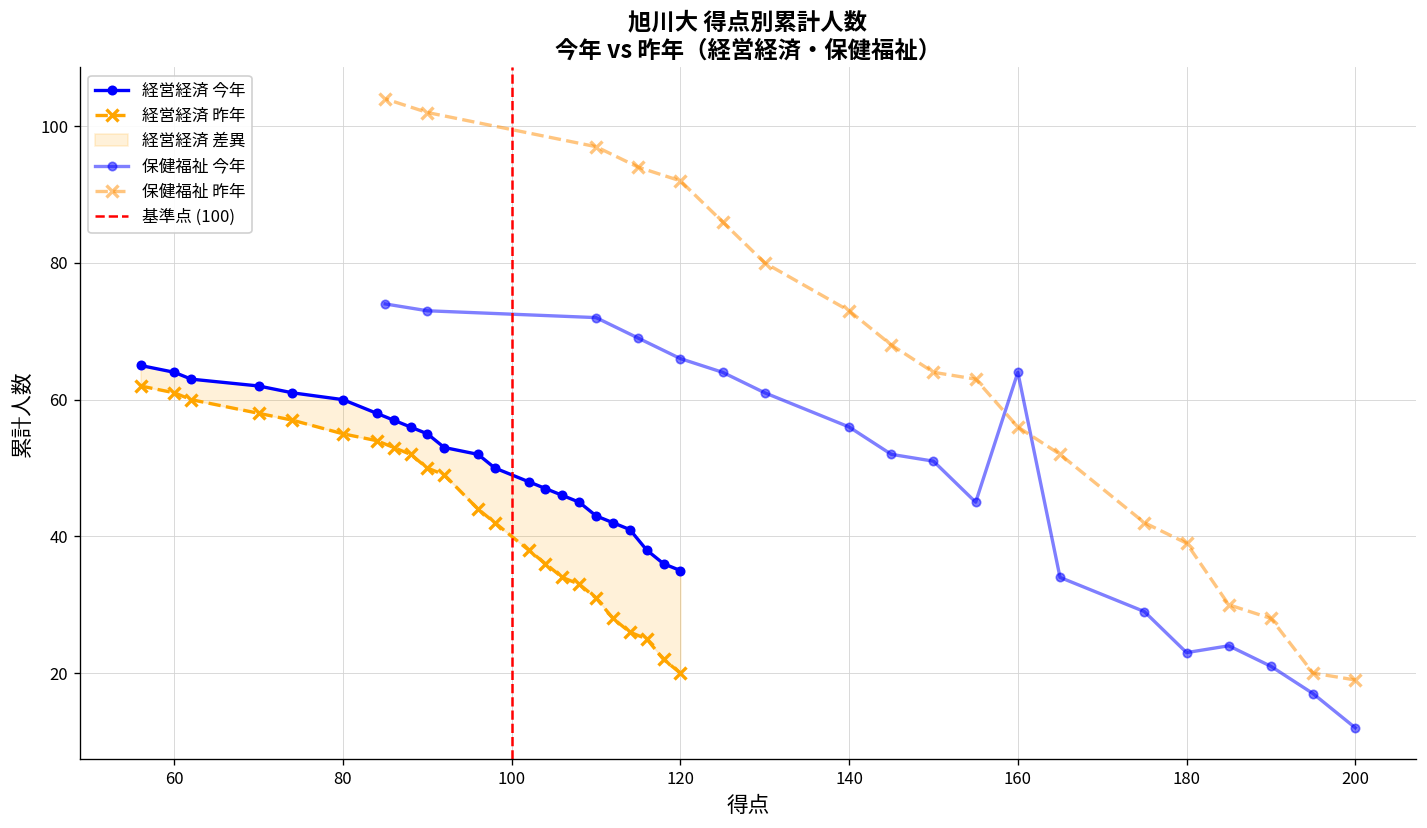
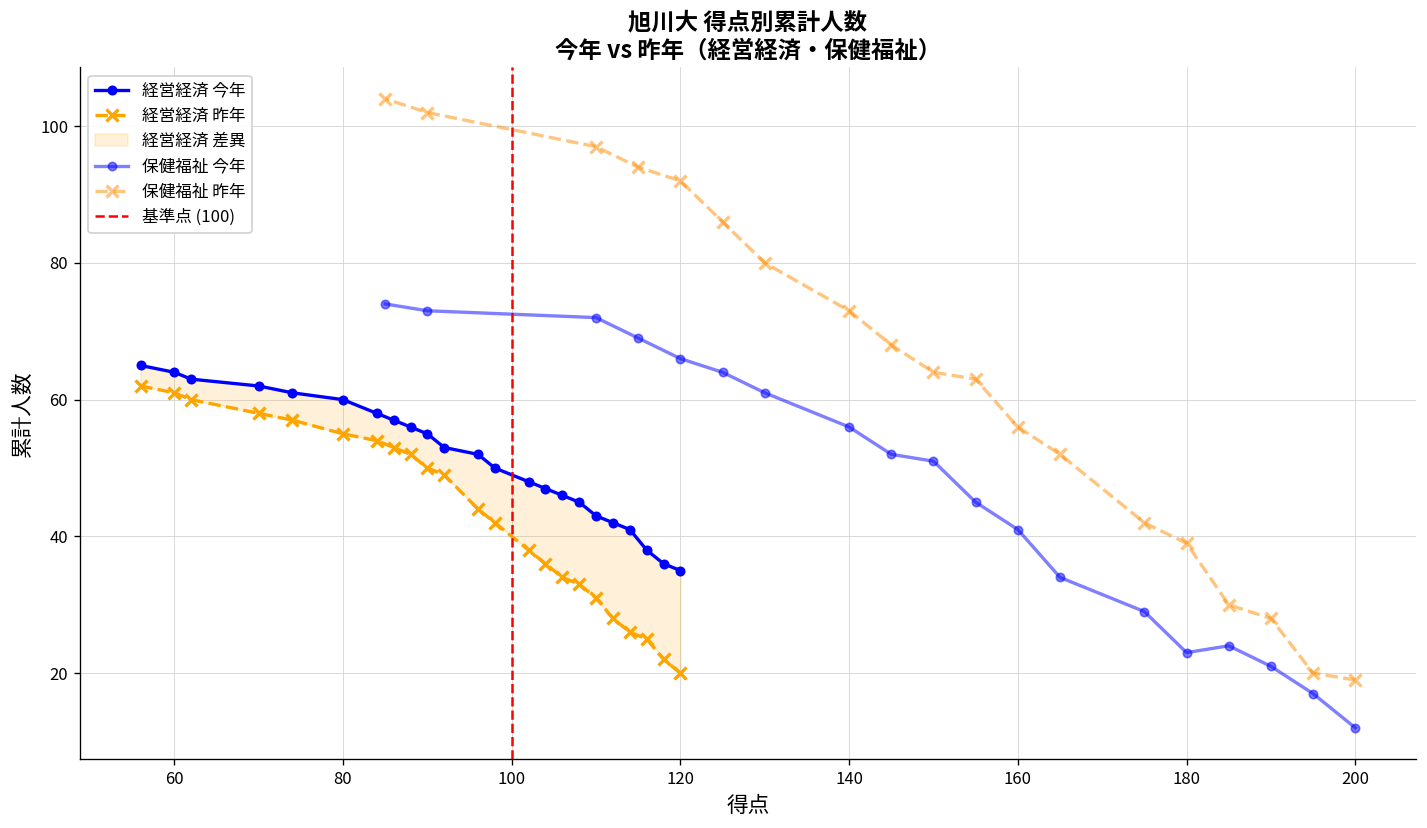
  {
    "保健福祉 今年": {
      "120": 66,
      "140": 56,
-     "160": 64,
+     "160": 41,
      "180": 23,
      "200": 12
    }
  }
